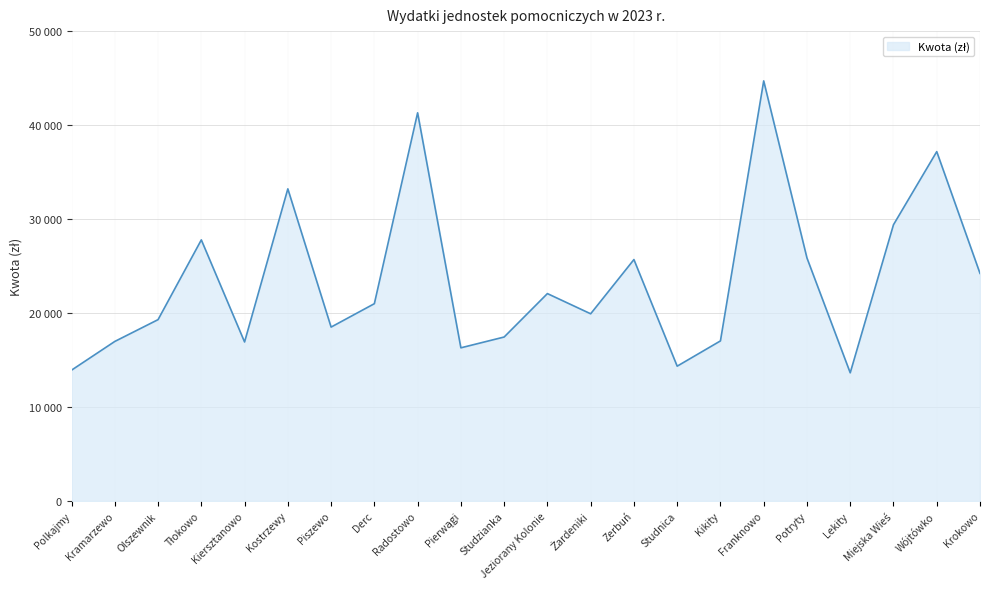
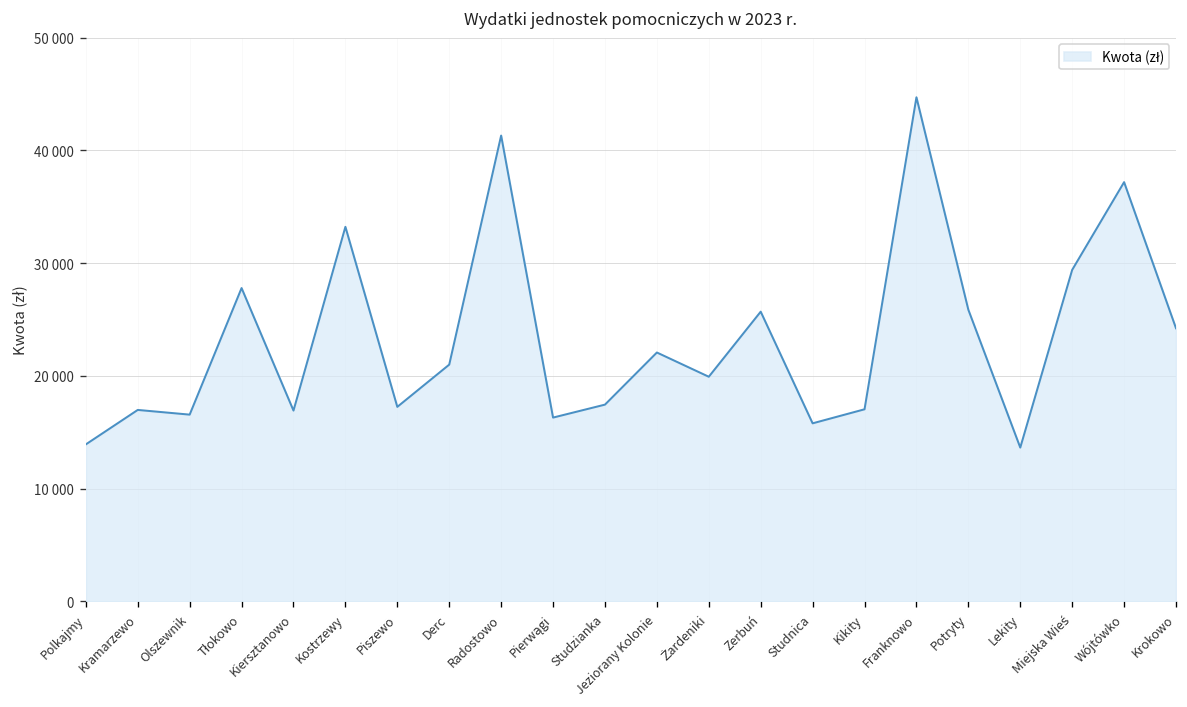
  {
    "Polkajmy": 14000,
    "Kramarzewo": 17000,
-   "Olszewnik": 19000,
+   "Olszewnik": 17000,
    "Tłokowo": 28000,
    "Kiersztanowo": 17000,
    "Kostrzewy": 33000,
-   "Piszewo": 19000,
+   "Piszewo": 17000,
    "Derc": 21000,
    "Radostowo": 41000,
    "Pierwągi": 16000,
    "Studzianka": 17000,
    "Jeziorany Kolonie": 22000,
    "Żardeniki": 20000,
    "Zerbuń": 26000,
-   "Studnica": 14000,
+   "Studnica": 16000,
    "Kikity": 17000,
    "Franknowo": 45000,
    "Potryty": 26000,
    "Lekity": 14000,
    "Miejska Wieś": 29000,
    "Wójtówko": 37000,
    "Krokowo": 24000
  }
